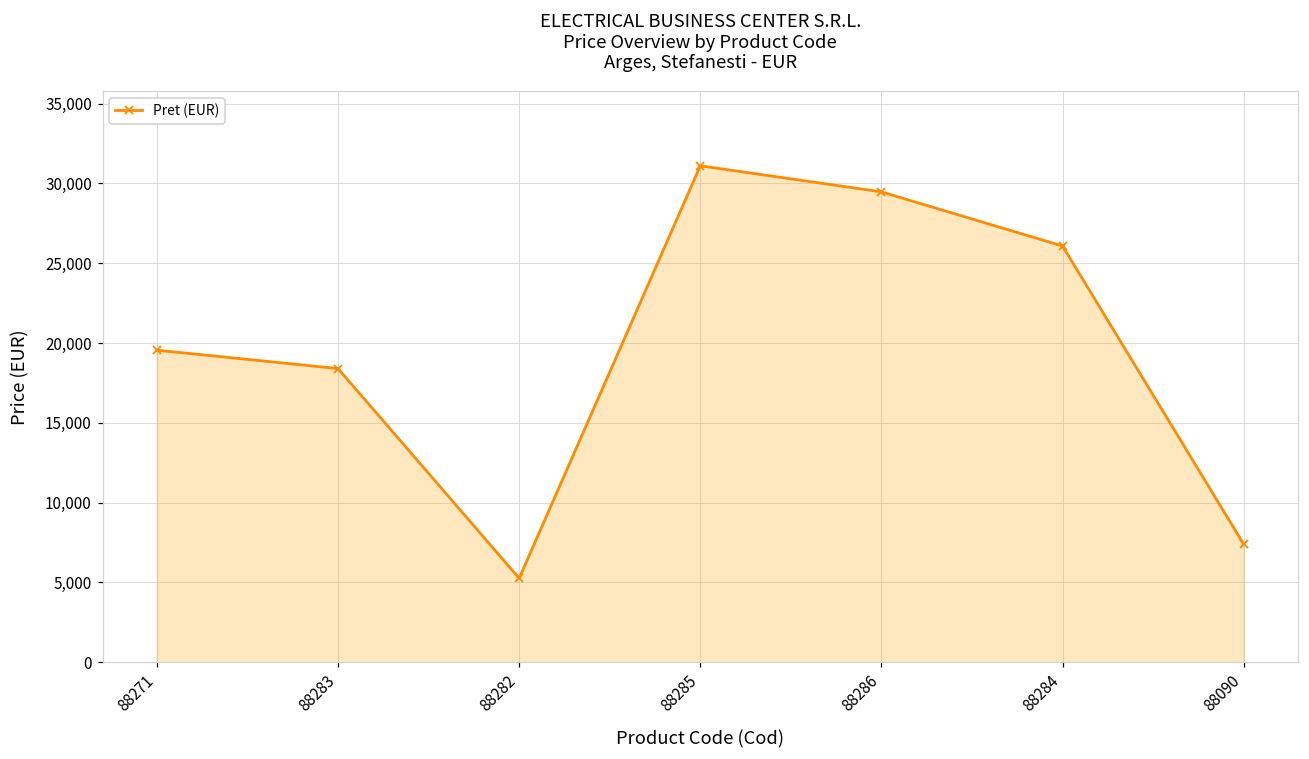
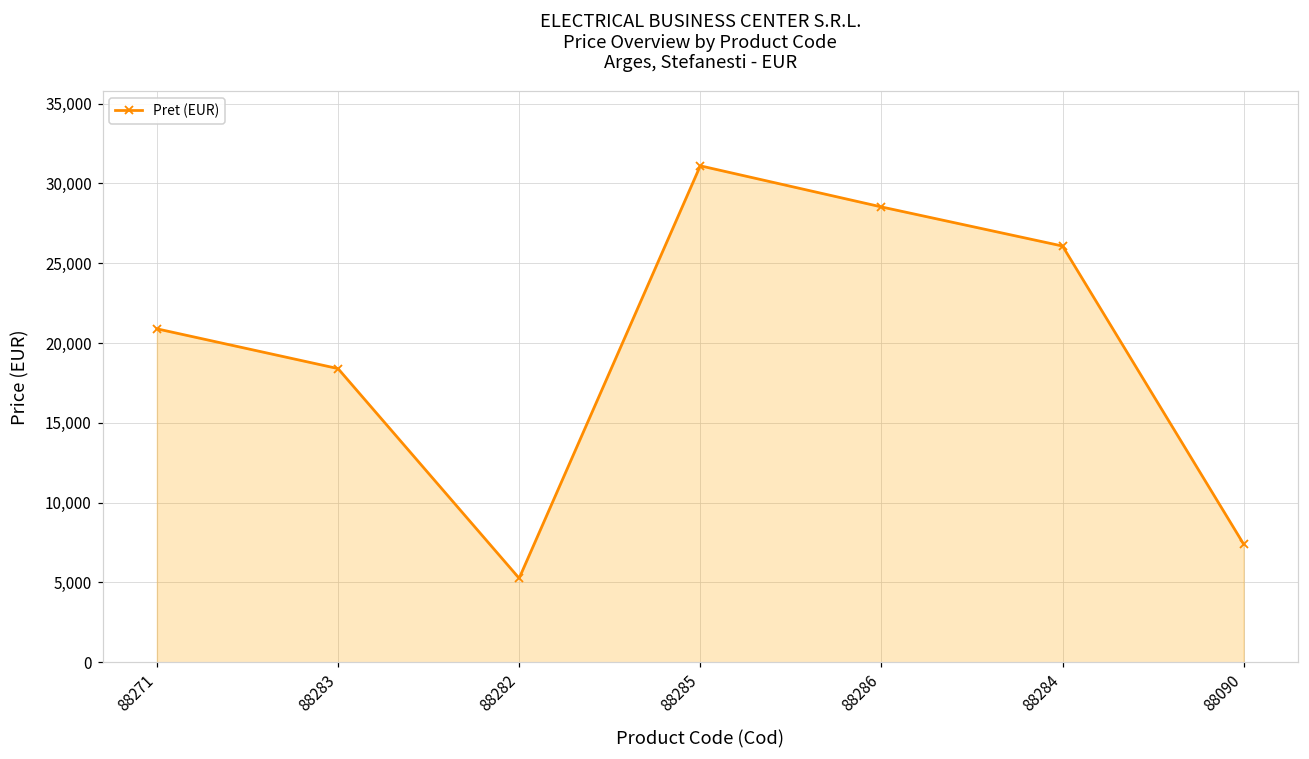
  {
-   "88271": "19,600",
+   "88271": "20,900",
    "88283": "18,400",
    "88282": "5,300",
    "88285": "31,100",
-   "88286": "29,500",
+   "88286": "28,500",
    "88284": "26,100",
    "88090": "7,400"
  }
